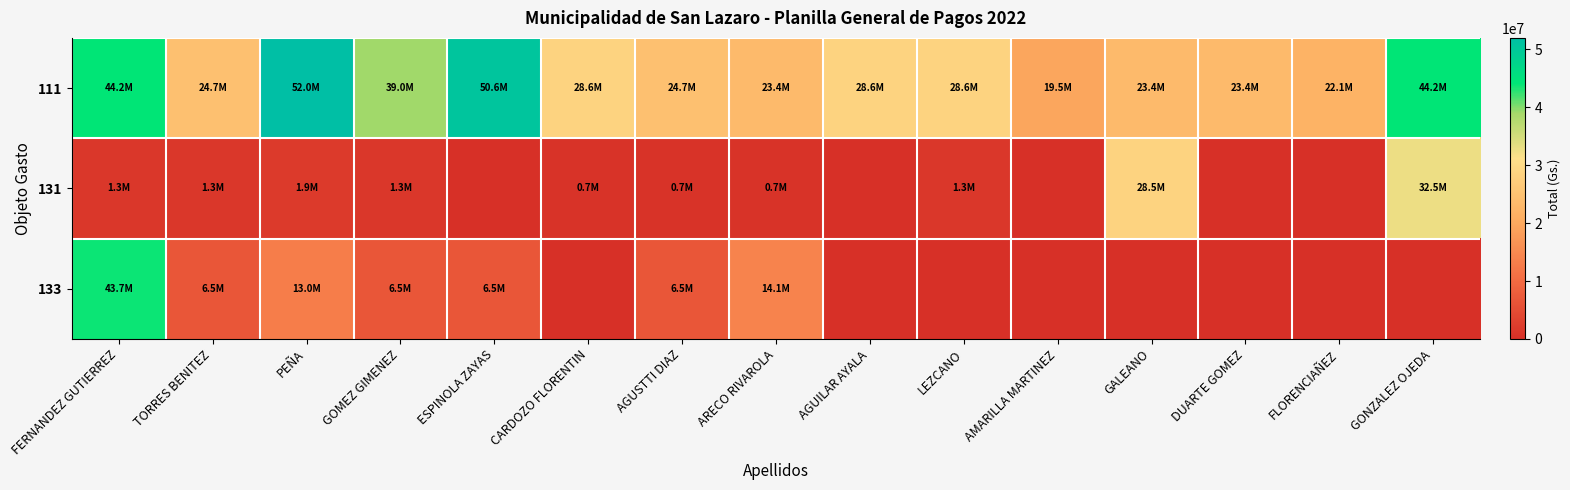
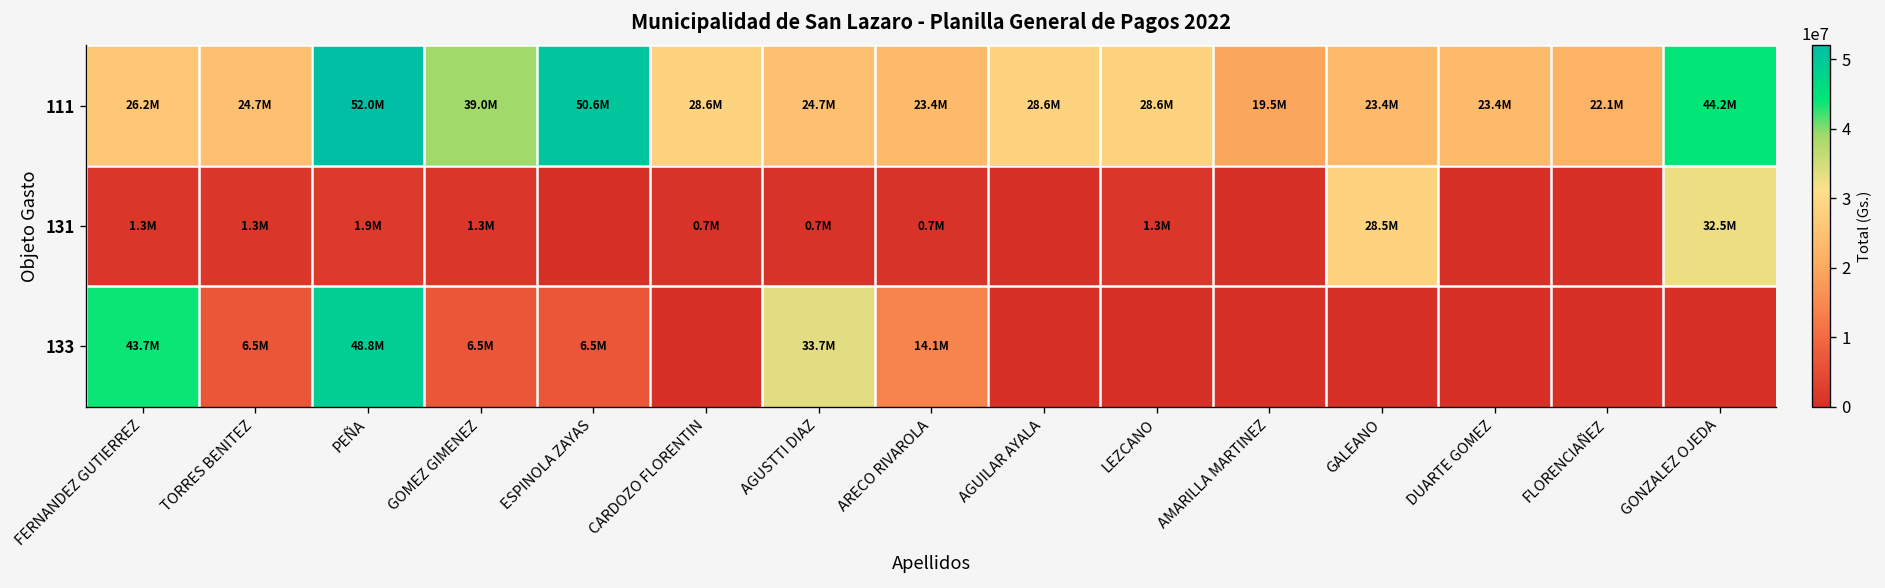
  {
    "111": {
-     "FERNANDEZ GUTIERREZ": "44.2M",
+     "FERNANDEZ GUTIERREZ": "26.2M",
      "TORRES BENITEZ": "24.7M",
      "PEÑA": "52.0M",
      "GOMEZ GIMENEZ": "39.0M",
      "ESPINOLA ZAYAS": "50.6M",
      "CARDOZO FLORENTIN": "28.6M",
      "AGUSTTI DIAZ": "24.7M",
      "ARECO RIVAROLA": "23.4M",
      "AGUILAR AYALA": "28.6M",
      "LEZCANO": "28.6M",
      "AMARILLA MARTINEZ": "19.5M",
      "GALEANO": "23.4M",
      "DUARTE GOMEZ": "23.4M",
      "FLORENCIAÑEZ": "22.1M",
      "GONZALEZ OJEDA": "44.2M"
    },
    "131": {
      "FERNANDEZ GUTIERREZ": "1.3M",
      "TORRES BENITEZ": "1.3M",
      "PEÑA": "1.9M",
      "GOMEZ GIMENEZ": "1.3M",
      "CARDOZO FLORENTIN": "0.7M",
      "AGUSTTI DIAZ": "0.7M",
      "ARECO RIVAROLA": "0.7M",
      "LEZCANO": "1.3M",
      "GALEANO": "28.5M",
      "GONZALEZ OJEDA": "32.5M"
    },
    "133": {
      "FERNANDEZ GUTIERREZ": "43.7M",
      "TORRES BENITEZ": "6.5M",
-     "PEÑA": "13.0M",
+     "PEÑA": "48.8M",
      "GOMEZ GIMENEZ": "6.5M",
      "ESPINOLA ZAYAS": "6.5M",
-     "AGUSTTI DIAZ": "6.5M",
+     "AGUSTTI DIAZ": "33.7M",
      "ARECO RIVAROLA": "14.1M"
    }
  }
